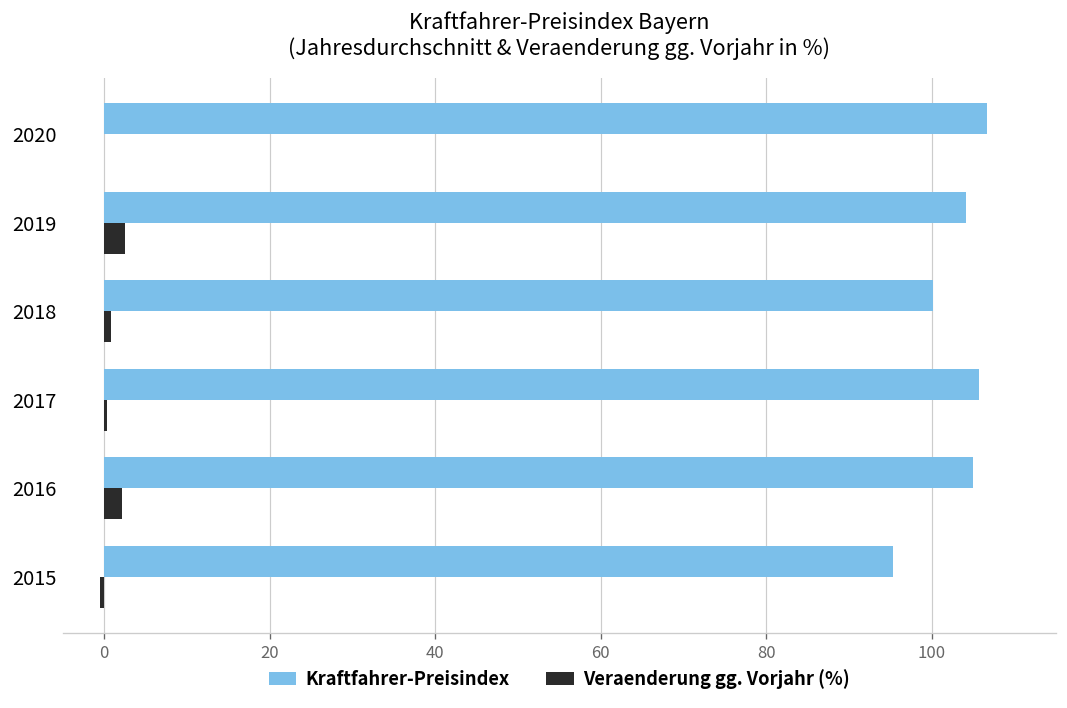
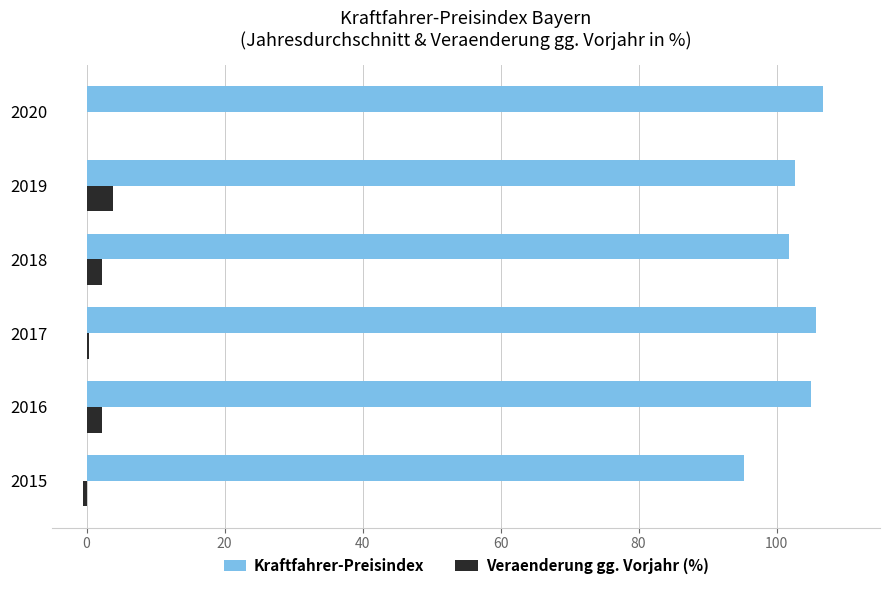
  {
    "Kraftfahrer-Preisindex": {
      "2020": 107,
-     "2019": 104,
-     "2018": 100,
+     "2019": 103,
+     "2018": 102,
      "2017": 106,
      "2016": 105,
      "2015": 95
    },
    "Veraenderung gg. Vorjahr (%)": {
      "2020": 0,
-     "2019": 3,
-     "2018": 1,
+     "2019": 4,
+     "2018": 2,
      "2017": 0,
      "2016": 2,
      "2015": -1
    }
  }
